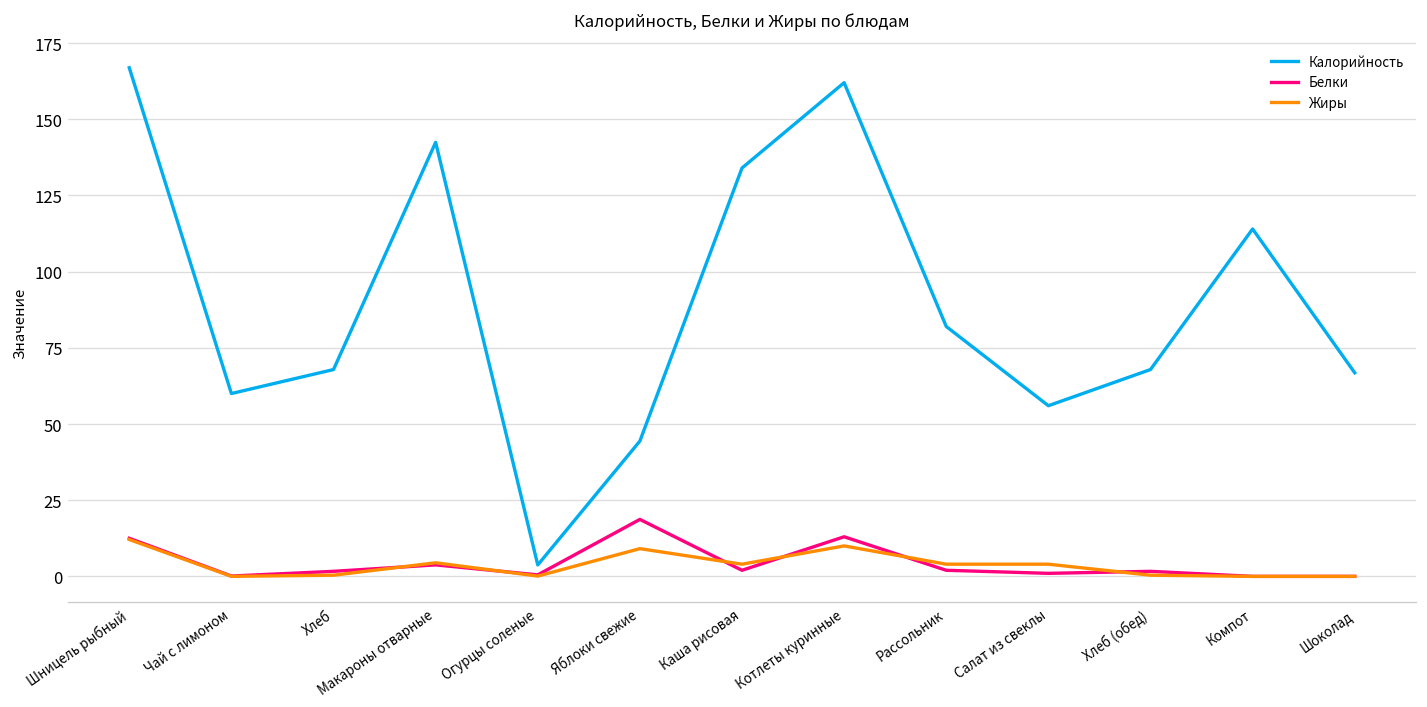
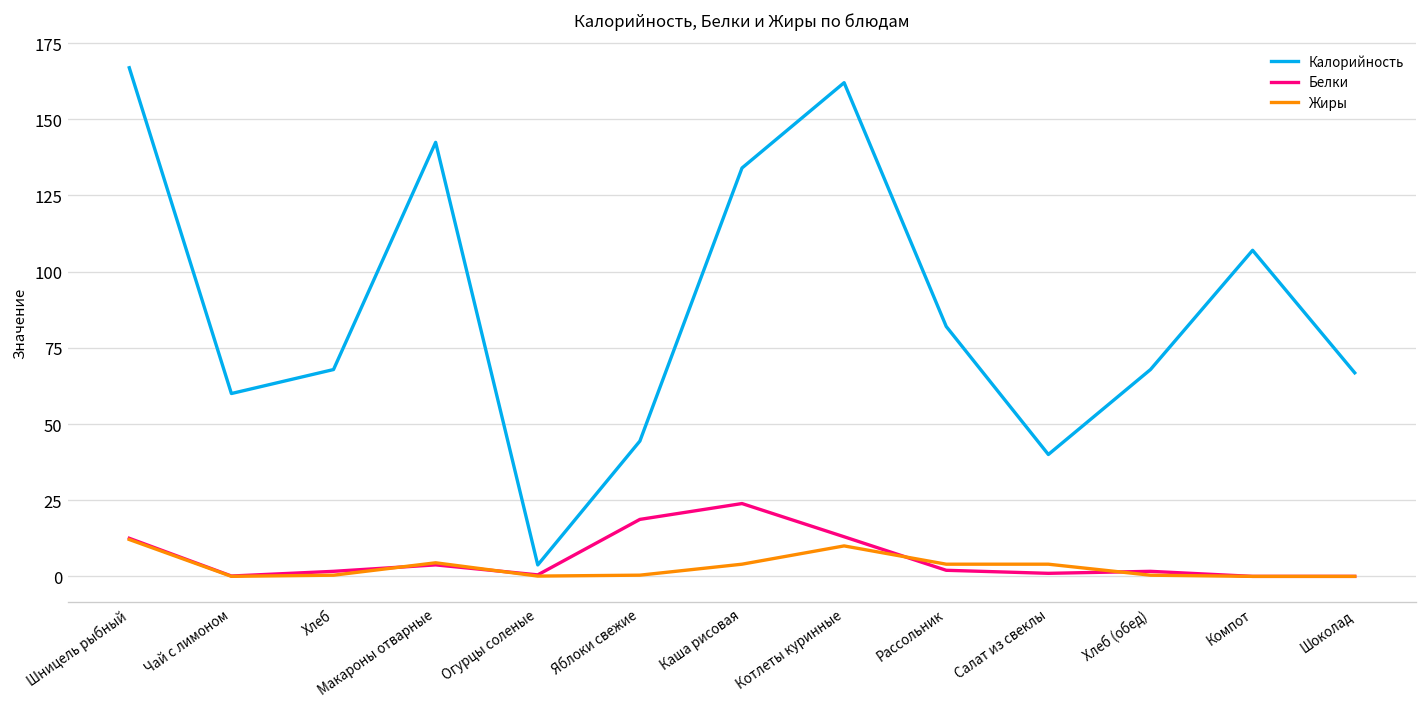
  {
    "Калорийность": {
      "Шницель рыбный": 167,
      "Чай с лимоном": 60,
      "Хлеб": 68,
      "Макароны отварные": 142,
      "Огурцы соленые": 4,
      "Яблоки свежие": 44,
      "Каша рисовая": 134,
      "Котлеты куринные": 162,
      "Рассольник": 82,
-     "Салат из свеклы": 56,
+     "Салат из свеклы": 40,
      "Хлеб (обед)": 68,
-     "Компот": 114,
+     "Компот": 107,
      "Шоколад": 67
    },
    "Белки": {
      "Хлеб": 2,
      "Яблоки свежие": 19,
-     "Каша рисовая": 2,
+     "Каша рисовая": 24,
      "Котлеты куринные": 13,
      "Рассольник": 2,
      "Салат из свеклы": 1,
      "Хлеб (обед)": 2
    },
    "Жиры": {
      "Хлеб": 0,
-     "Яблоки свежие": 9,
+     "Яблоки свежие": 0,
      "Каша рисовая": 4,
      "Котлеты куринные": 10,
      "Рассольник": 4,
      "Салат из свеклы": 4,
      "Хлеб (обед)": 0
    }
  }
